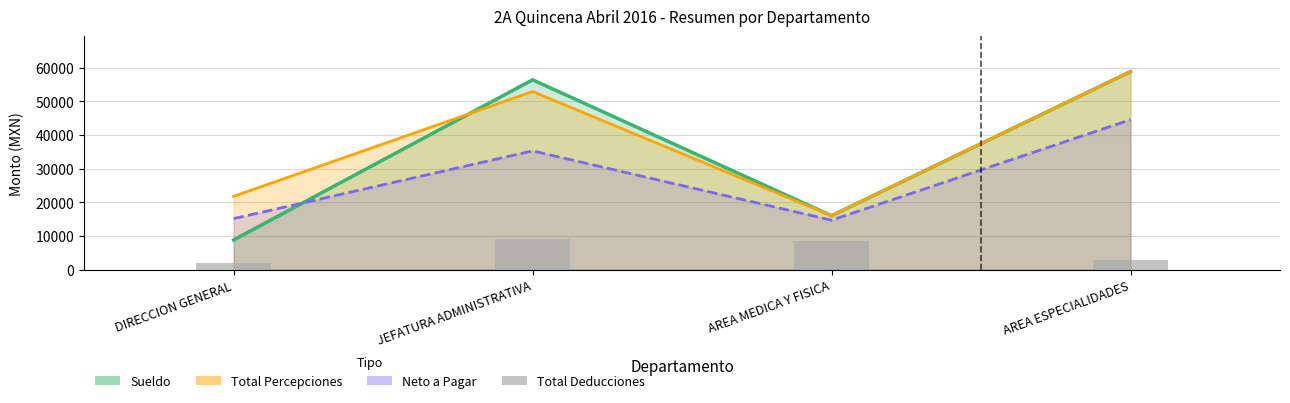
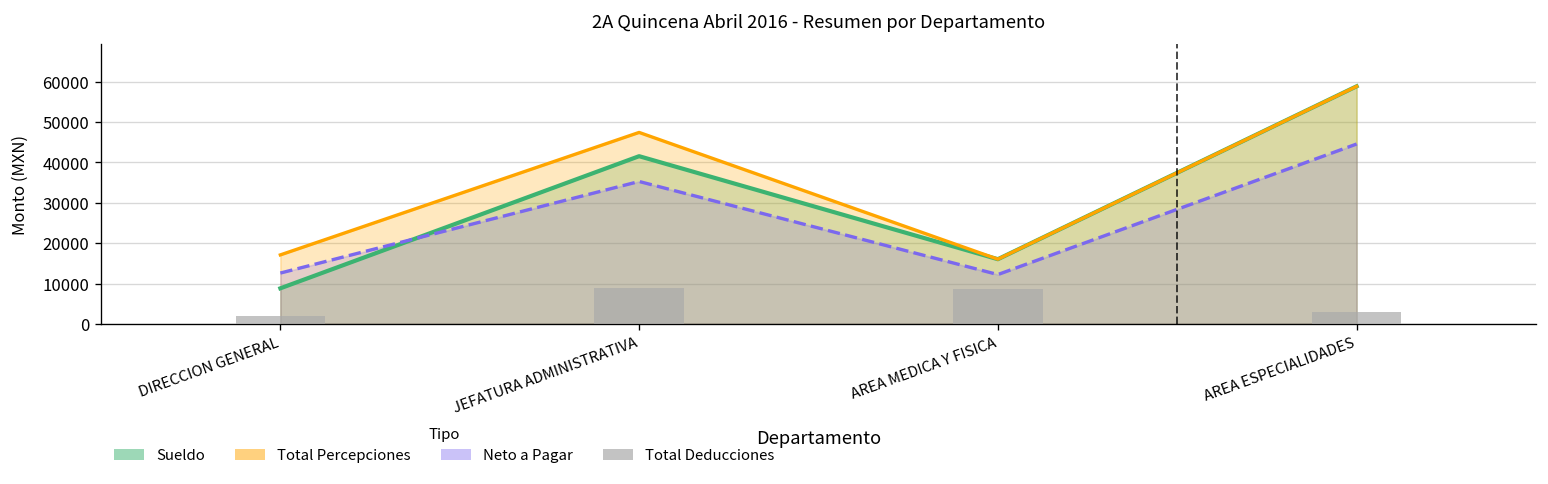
  {
    "Sueldo": {
      "DIRECCION GENERAL": 9000,
-     "JEFATURA ADMINISTRATIVA": 56000
+     "JEFATURA ADMINISTRATIVA": 42000
    },
    "Total Deducciones": {
      "DIRECCION GENERAL": 2000,
      "JEFATURA ADMINISTRATIVA": 9000,
      "AREA MEDICA Y FISICA": 9000,
      "AREA ESPECIALIDADES": 3000
    },
    "Total Percepciones": {
-     "DIRECCION GENERAL": 22000,
-     "JEFATURA ADMINISTRATIVA": 53000
+     "DIRECCION GENERAL": 17000,
+     "JEFATURA ADMINISTRATIVA": 47000
    },
    "Neto a Pagar": {
-     "DIRECCION GENERAL": 15000,
+     "DIRECCION GENERAL": 13000,
      "JEFATURA ADMINISTRATIVA": 35000,
-     "AREA MEDICA Y FISICA": 15000,
+     "AREA MEDICA Y FISICA": 12000,
      "AREA ESPECIALIDADES": 45000
    }
  }
